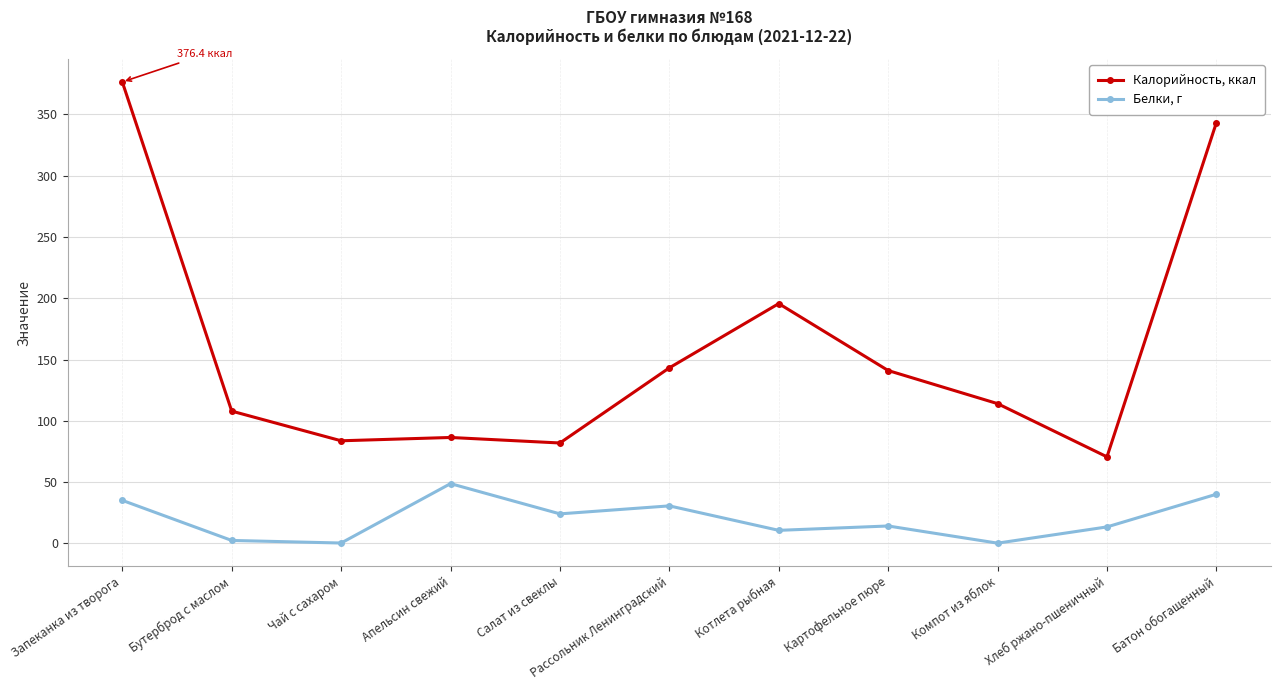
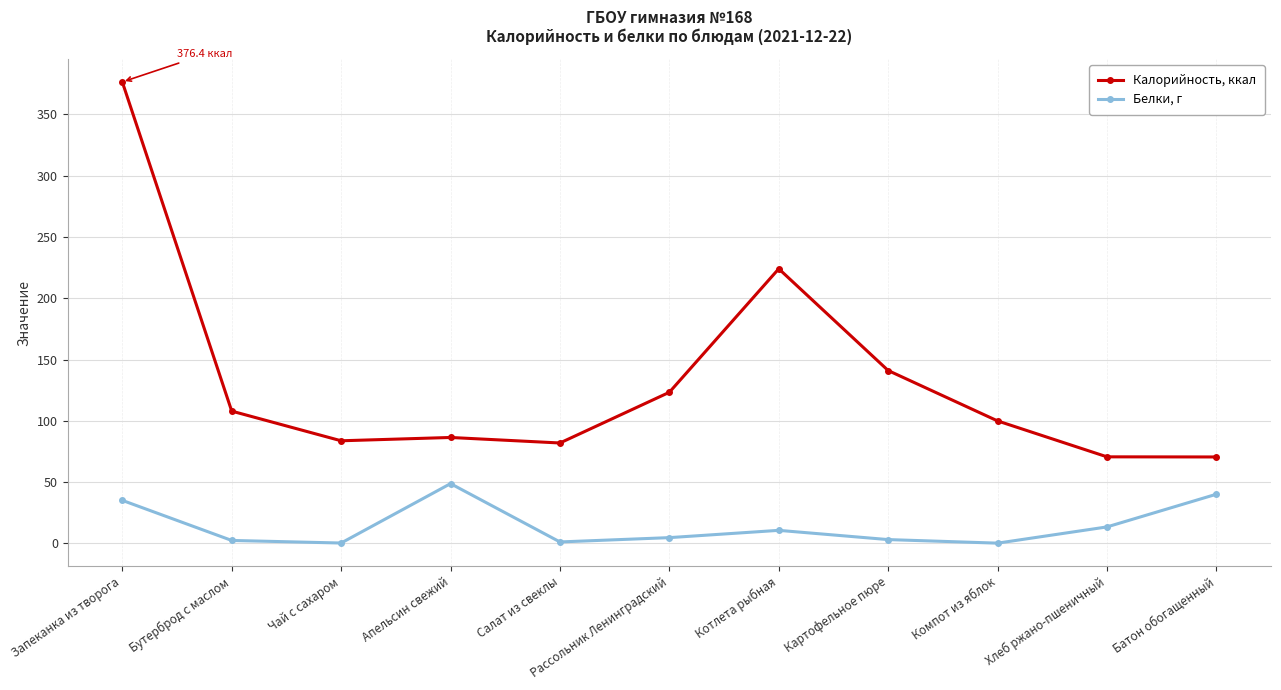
  {
    "Калорийность, ккал": {
      "Бутерброд с маслом": 108,
      "Чай с сахаром": 84,
      "Апельсин свежий": 86,
      "Салат из свеклы": 82,
-     "Рассольник Ленинградский": 143,
-     "Котлета рыбная": 196,
+     "Рассольник Ленинградский": 123,
+     "Котлета рыбная": 224,
      "Картофельное пюре": 141,
-     "Компот из яблок": 114,
+     "Компот из яблок": 100,
      "Хлеб ржано-пшеничный": 71,
-     "Батон обогащенный": 343
+     "Батон обогащенный": 71
    },
    "Белки, г": {
      "Запеканка из творога": 35,
      "Бутерброд с маслом": 2,
      "Чай с сахаром": 0,
      "Апельсин свежий": 49,
-     "Салат из свеклы": 24,
-     "Рассольник Ленинградский": 31,
+     "Салат из свеклы": 1,
+     "Рассольник Ленинградский": 5,
      "Котлета рыбная": 11,
-     "Картофельное пюре": 14,
+     "Картофельное пюре": 3,
      "Компот из яблок": 0,
      "Хлеб ржано-пшеничный": 13,
      "Батон обогащенный": 40
    }
  }
